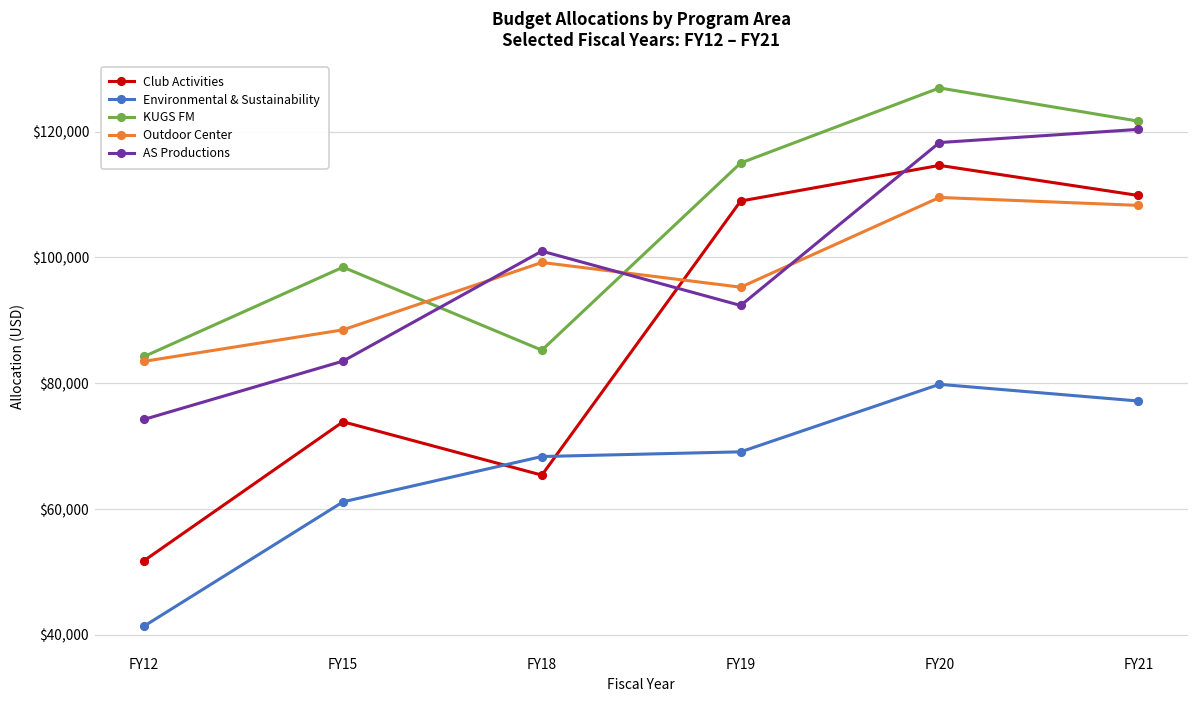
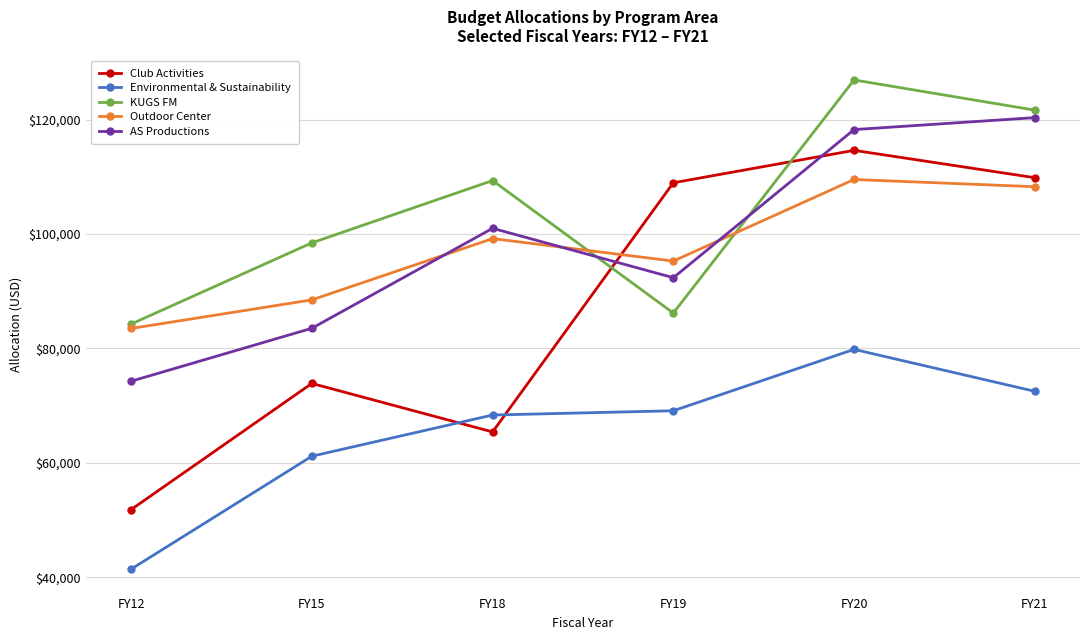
  {
    "Club Activities": {
      "FY12": "$52,000",
      "FY15": "$74,000",
      "FY18": "$65,000",
      "FY19": "$109,000",
      "FY20": "$115,000",
      "FY21": "$110,000"
    },
    "Environmental & Sustainability": {
      "FY12": "$41,000",
      "FY15": "$61,000",
      "FY18": "$68,000",
      "FY19": "$69,000",
      "FY20": "$80,000",
-     "FY21": "$77,000"
+     "FY21": "$72,000"
    },
    "KUGS FM": {
      "FY12": "$84,000",
      "FY15": "$98,000",
-     "FY18": "$85,000",
-     "FY19": "$115,000",
+     "FY18": "$109,000",
+     "FY19": "$86,000",
      "FY20": "$127,000",
      "FY21": "$122,000"
    },
    "Outdoor Center": {
      "FY12": "$83,000",
      "FY15": "$88,000",
      "FY18": "$99,000",
      "FY19": "$95,000",
      "FY20": "$110,000",
      "FY21": "$108,000"
    },
    "AS Productions": {
      "FY12": "$74,000",
      "FY15": "$84,000",
      "FY18": "$101,000",
      "FY19": "$92,000",
      "FY20": "$118,000",
      "FY21": "$120,000"
    }
  }
